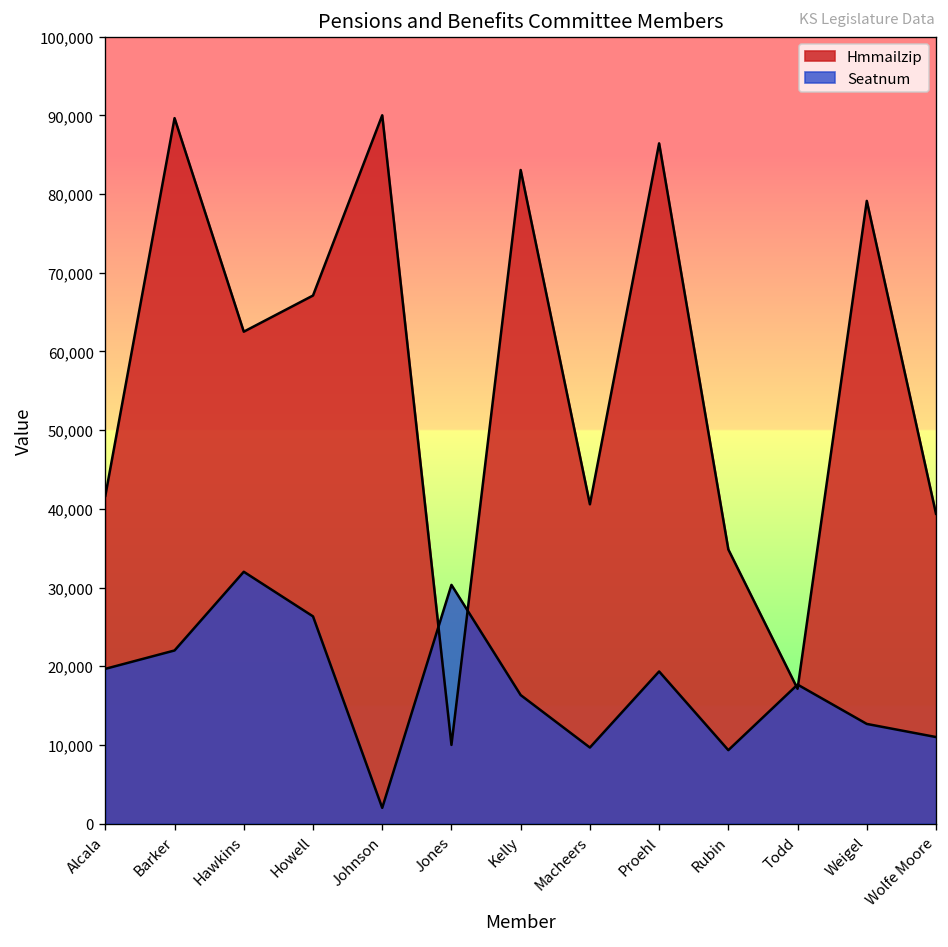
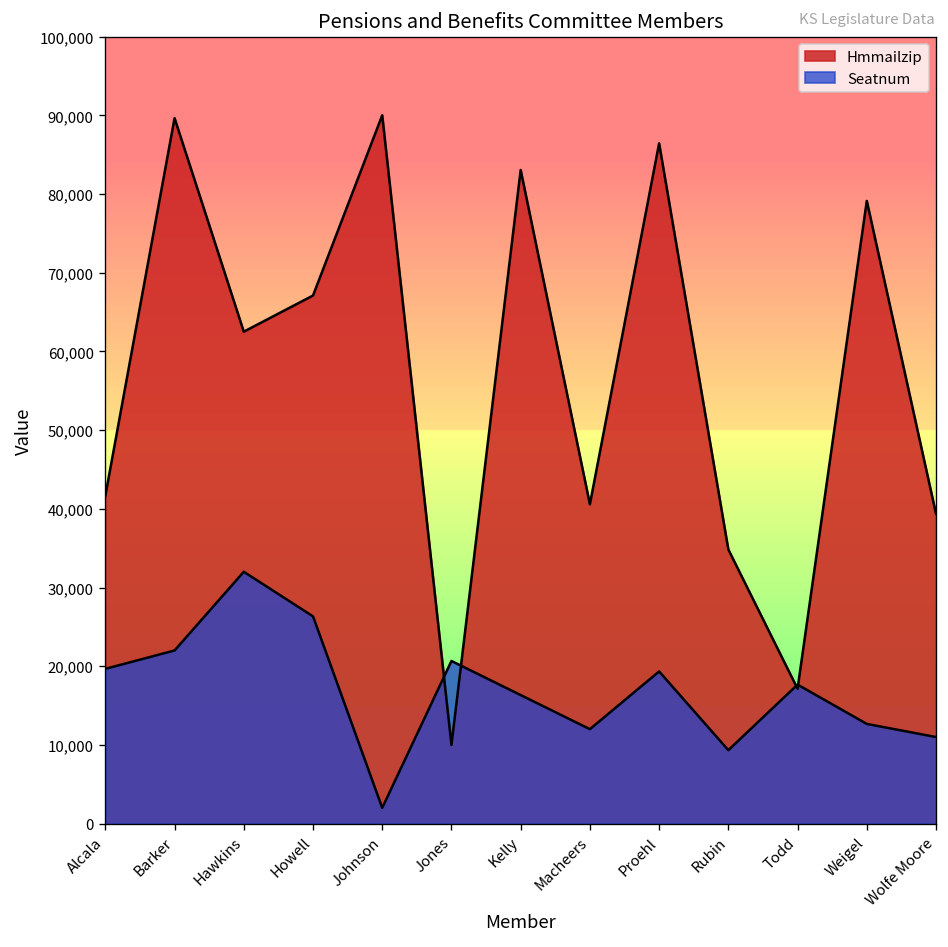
  {
    "Hmmailzip": {
      "Alcala": "42,000",
      "Barker": "90,000",
      "Hawkins": "63,000",
      "Howell": "67,000",
      "Johnson": "90,000",
      "Jones": "10,000",
      "Kelly": "83,000",
      "Macheers": "41,000",
      "Proehl": "86,000",
      "Rubin": "35,000",
      "Todd": "17,000",
      "Weigel": "79,000",
      "Wolfe Moore": "39,000"
    },
    "Seatnum": {
      "Alcala": "20,000",
      "Barker": "22,000",
      "Hawkins": "32,000",
      "Howell": "26,000",
      "Johnson": "2,000",
-     "Jones": "30,000",
+     "Jones": "21,000",
      "Kelly": "16,000",
-     "Macheers": "10,000",
+     "Macheers": "12,000",
      "Proehl": "19,000",
      "Rubin": "9,000",
      "Todd": "18,000",
      "Weigel": "13,000",
      "Wolfe Moore": "11,000"
    }
  }
